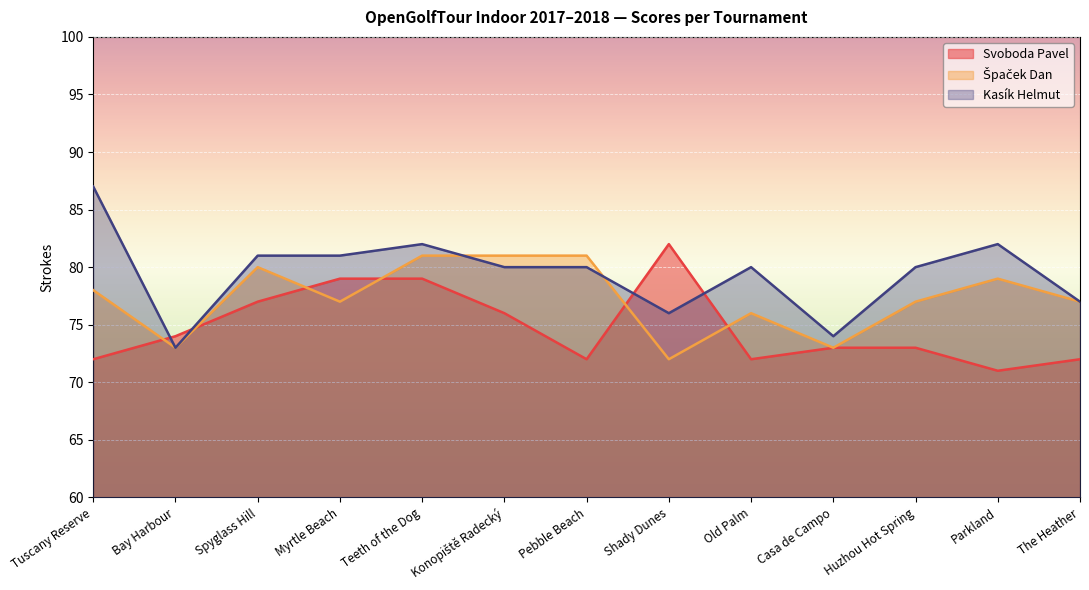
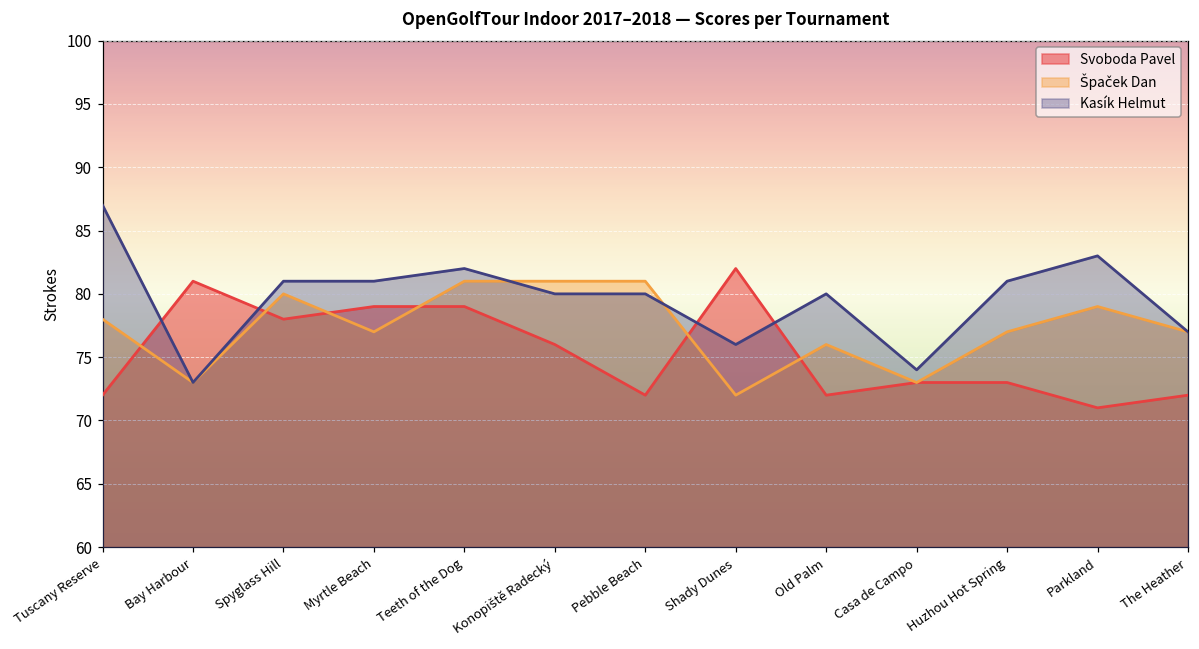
  {
    "Svoboda Pavel": {
      "Tuscany Reserve": 72,
-     "Bay Harbour": 74,
-     "Spyglass Hill": 77,
+     "Bay Harbour": 81,
+     "Spyglass Hill": 78,
      "Myrtle Beach": 79,
      "Teeth of the Dog": 79,
      "Konopiště Radecký": 76,
      "Pebble Beach": 72,
      "Shady Dunes": 82,
      "Old Palm": 72,
      "Huzhou Hot Spring": 73,
      "Parkland": 71,
      "The Heather": 72
    },
    "Špaček Dan": {
      "Tuscany Reserve": 78,
      "Spyglass Hill": 80,
      "Myrtle Beach": 77,
      "Teeth of the Dog": 81,
      "Konopiště Radecký": 81,
      "Pebble Beach": 81,
      "Shady Dunes": 72,
      "Old Palm": 76,
      "Huzhou Hot Spring": 77,
      "Parkland": 79
    },
    "Kasík Helmut": {
      "Tuscany Reserve": 87,
      "Spyglass Hill": 81,
      "Myrtle Beach": 81,
      "Teeth of the Dog": 82,
      "Konopiště Radecký": 80,
      "Pebble Beach": 80,
      "Shady Dunes": 76,
      "Old Palm": 80,
      "Casa de Campo": 74,
-     "Huzhou Hot Spring": 80,
-     "Parkland": 82
+     "Huzhou Hot Spring": 81,
+     "Parkland": 83
    }
  }
